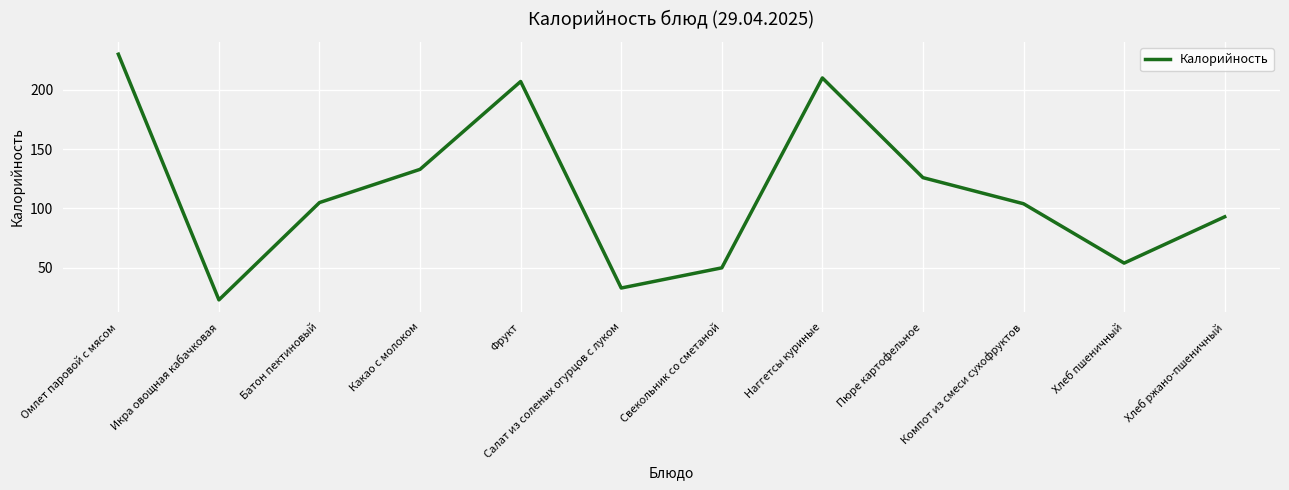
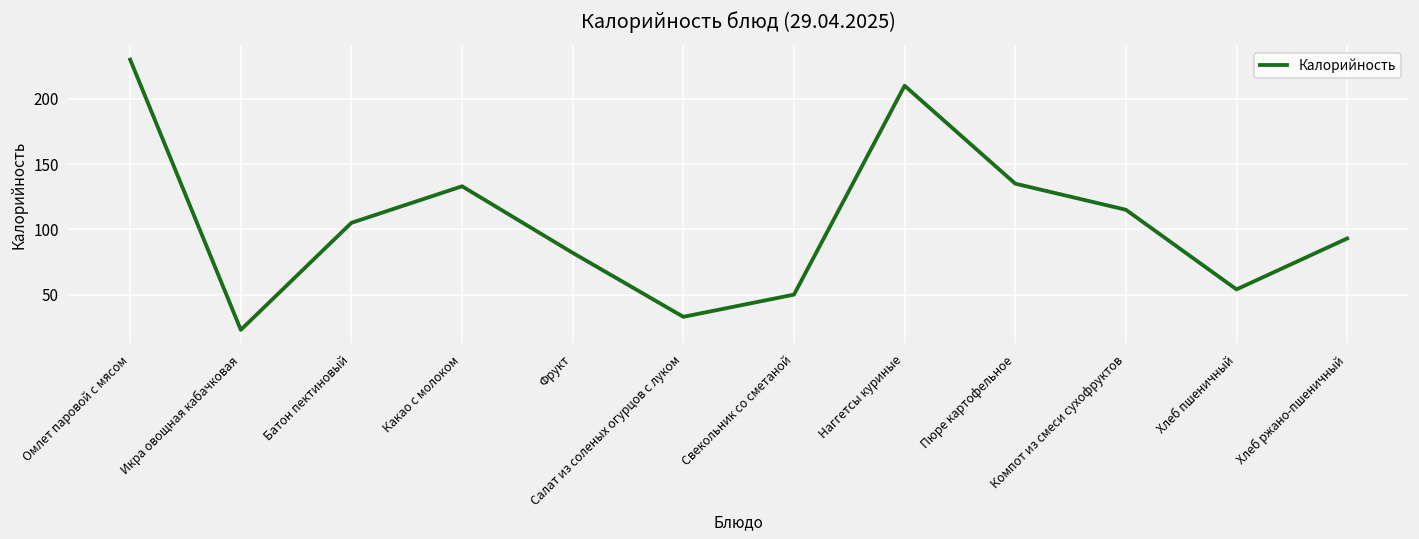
  {
    "Омлет паровой с мясом": 230,
    "Икра овощная кабачковая": 23,
    "Батон пектиновый": 105,
    "Какао с молоком": 133,
-   "Фрукт": 207,
+   "Фрукт": 82,
    "Салат из соленых огурцов с луком": 33,
    "Свекольник со сметаной": 50,
    "Наггетсы куриные": 210,
-   "Пюре картофельное": 126,
-   "Компот из смеси сухофруктов": 104,
+   "Пюре картофельное": 135,
+   "Компот из смеси сухофруктов": 115,
    "Хлеб пшеничный": 54,
    "Хлеб ржано-пшеничный": 93
  }
